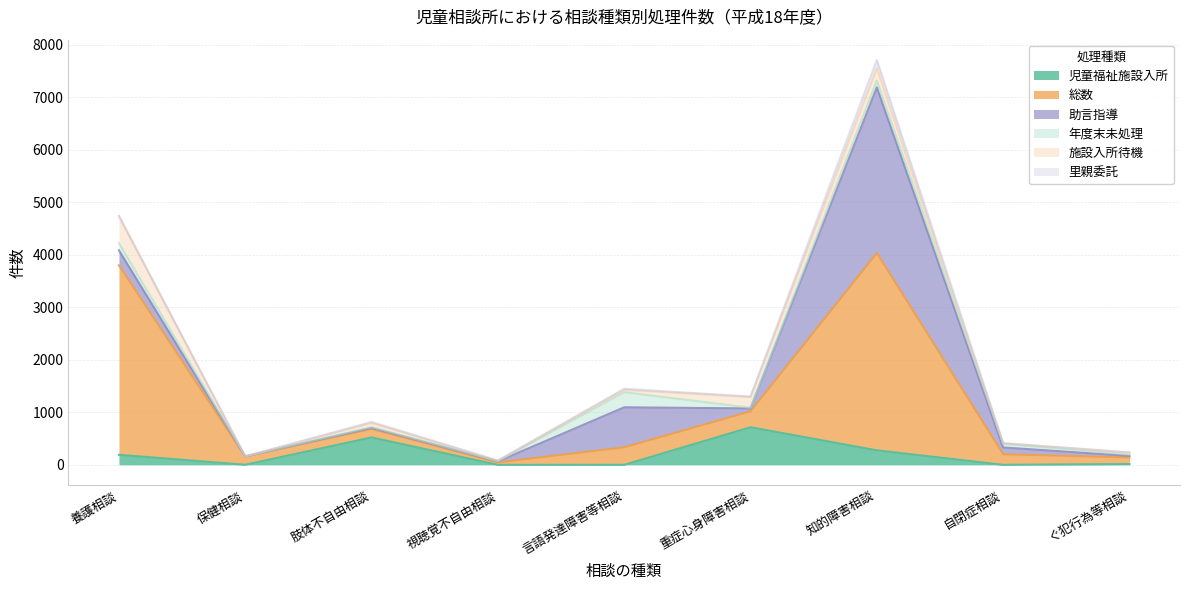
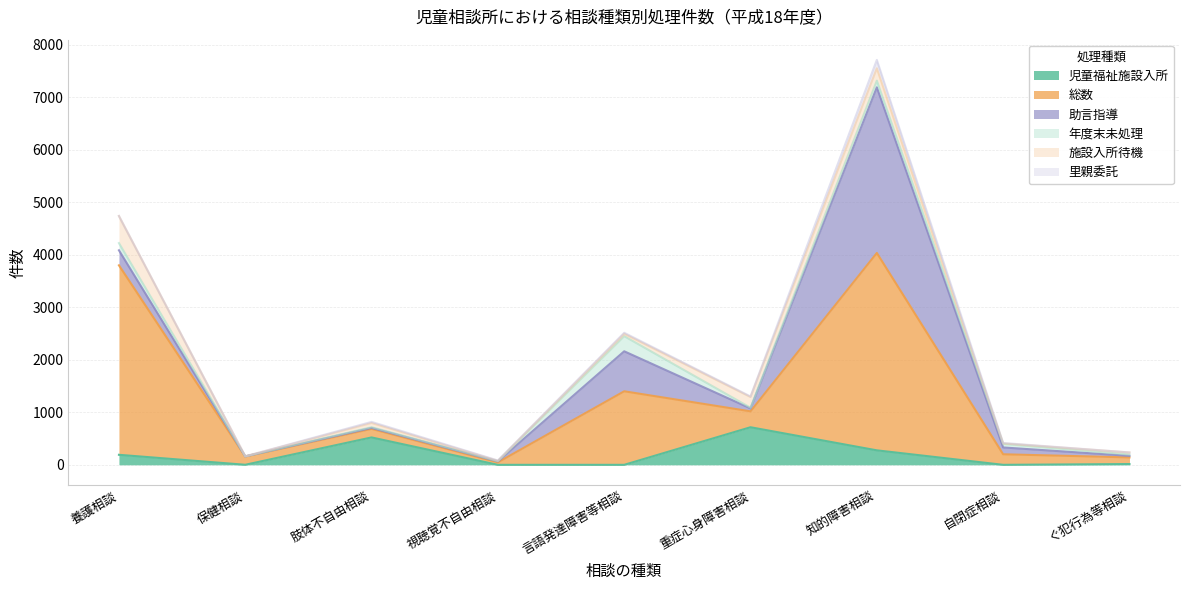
  {
    "児童福祉施設入所": {
      "養護相談": 200,
      "保健相談": 0,
      "肢体不自由相談": 500,
      "言語発達障害等相談": 0,
      "重症心身障害相談": 700,
      "知的障害相談": 300,
      "自閉症相談": 0,
      "ぐ犯行為等相談": 0
    },
    "総数": {
      "養護相談": 3600,
-     "言語発達障害等相談": 300,
+     "言語発達障害等相談": 1400,
      "重症心身障害相談": 300,
      "知的障害相談": 3800,
      "自閉症相談": 200
    },
    "助言指導": {
      "養護相談": 300,
      "言語発達障害等相談": 800,
      "知的障害相談": 3200,
      "自閉症相談": 100
    }
  }
